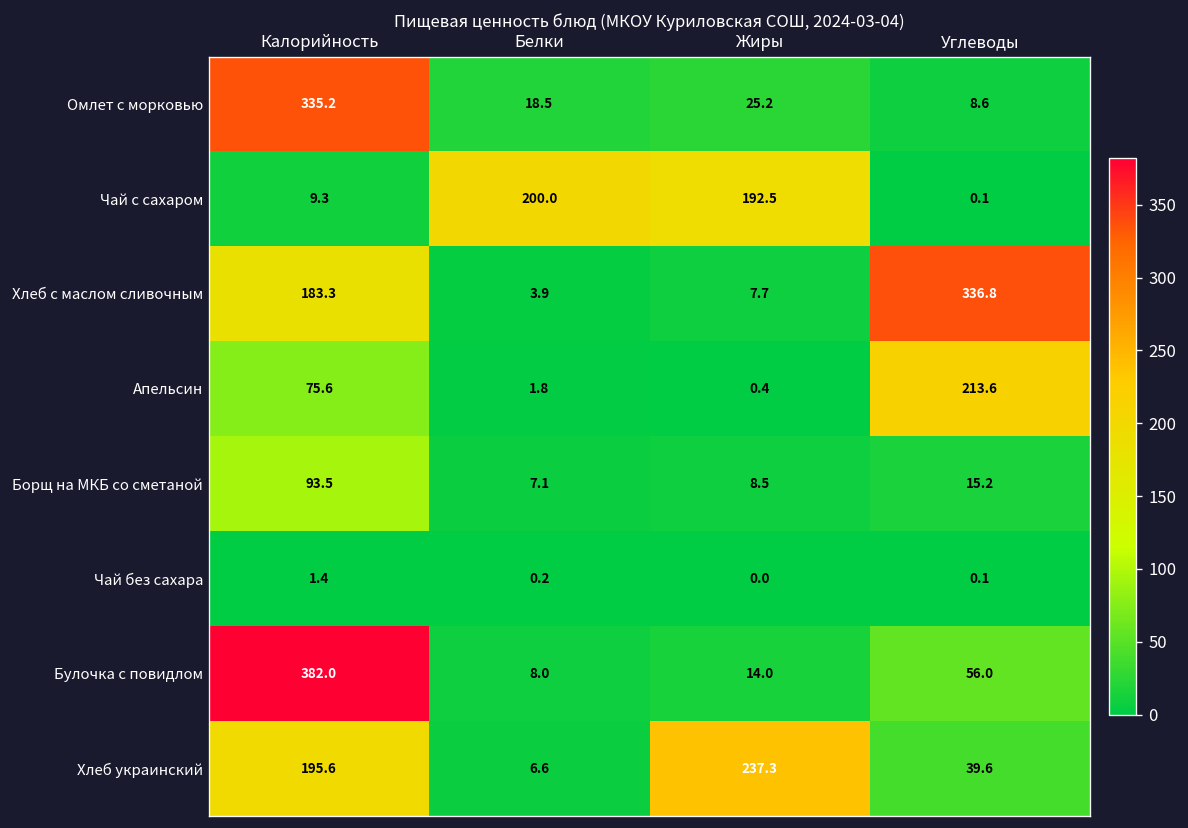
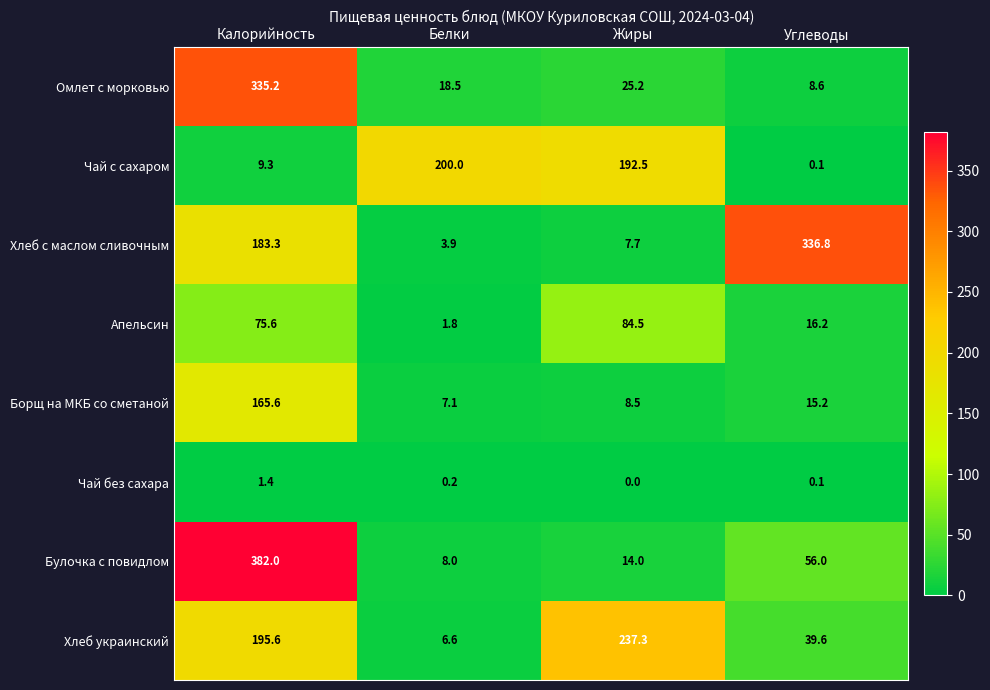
  {
    "Омлет с морковью": {
      "Калорийность": 335.2,
      "Белки": 18.5,
      "Жиры": 25.2,
      "Углеводы": 8.6
    },
    "Чай с сахаром": {
      "Калорийность": 9.3,
      "Белки": 200.0,
      "Жиры": 192.5,
      "Углеводы": 0.1
    },
    "Хлеб с маслом сливочным": {
      "Калорийность": 183.3,
      "Белки": 3.9,
      "Жиры": 7.7,
      "Углеводы": 336.8
    },
    "Апельсин": {
      "Калорийность": 75.6,
      "Белки": 1.8,
-     "Жиры": 0.4,
-     "Углеводы": 213.6
+     "Жиры": 84.5,
+     "Углеводы": 16.2
    },
    "Борщ на МКБ со сметаной": {
-     "Калорийность": 93.5,
+     "Калорийность": 165.6,
      "Белки": 7.1,
      "Жиры": 8.5,
      "Углеводы": 15.2
    },
    "Чай без сахара": {
      "Калорийность": 1.4,
      "Белки": 0.2,
      "Жиры": 0.0,
      "Углеводы": 0.1
    },
    "Булочка с повидлом": {
      "Калорийность": 382.0,
      "Белки": 8.0,
      "Жиры": 14.0,
      "Углеводы": 56.0
    },
    "Хлеб украинский": {
      "Калорийность": 195.6,
      "Белки": 6.6,
      "Жиры": 237.3,
      "Углеводы": 39.6
    }
  }
